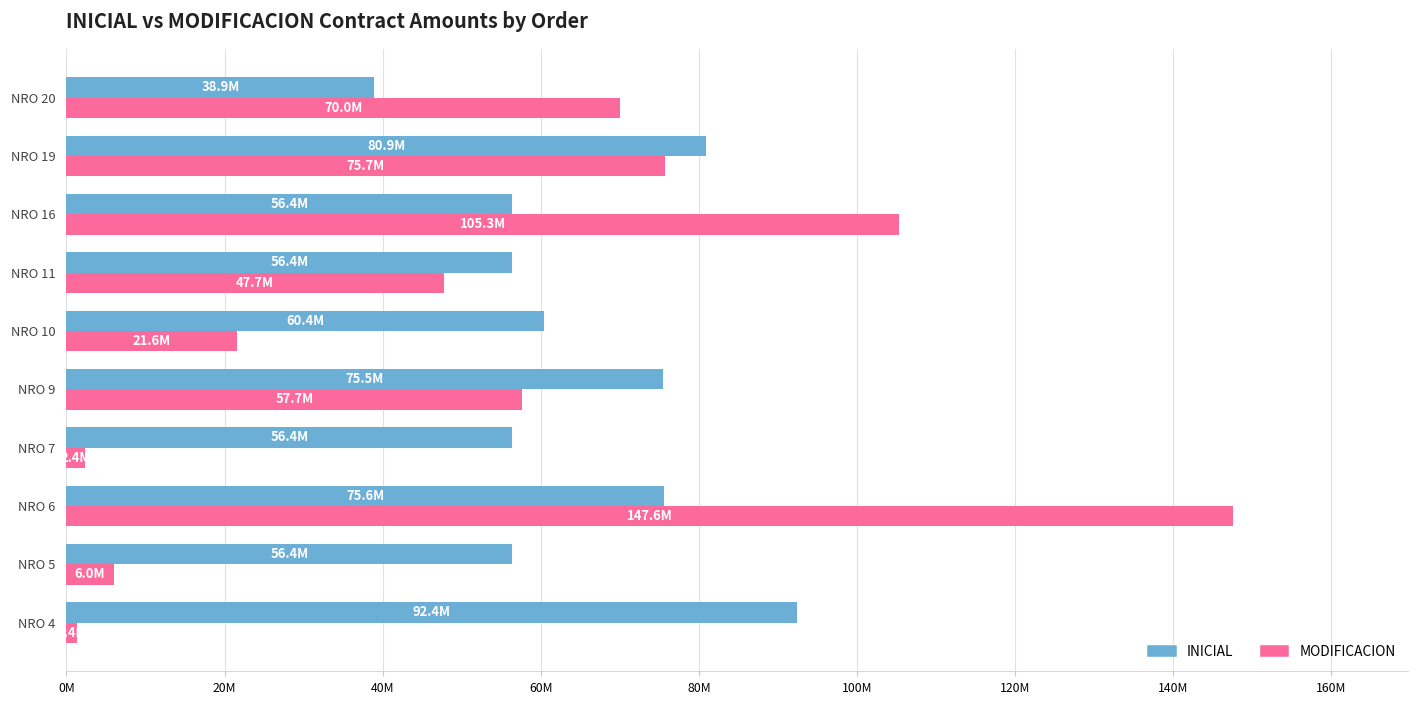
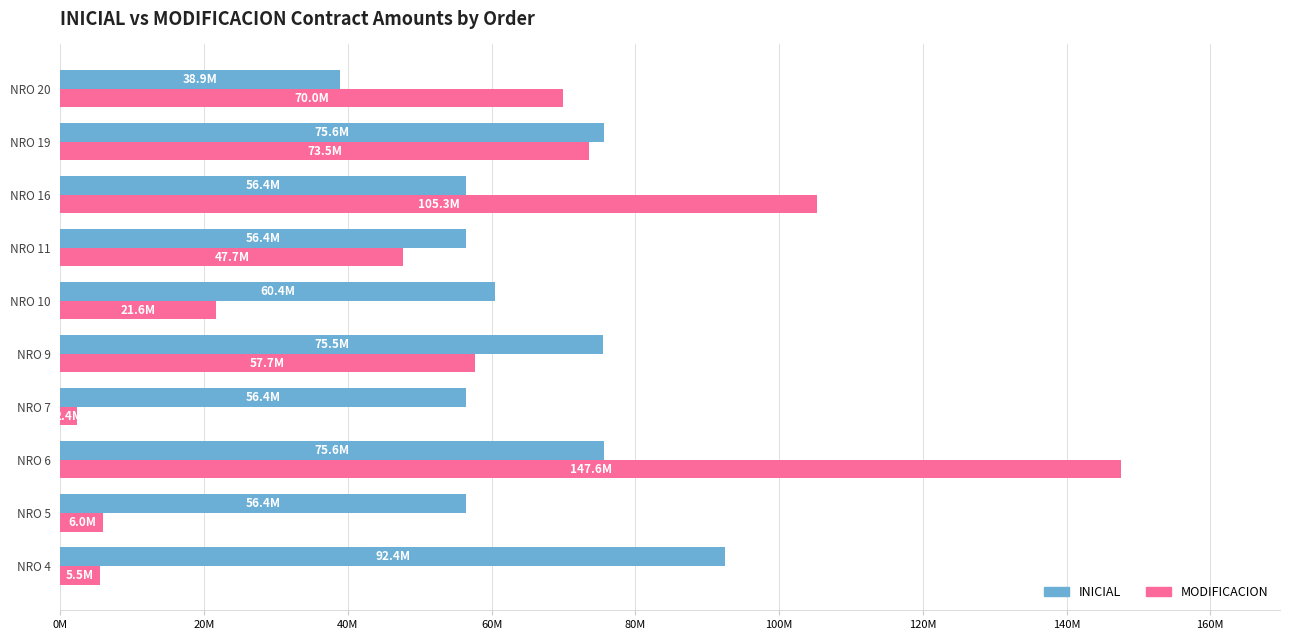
  {
    "INICIAL": {
      "NRO 20": "38.9M",
-     "NRO 19": "80.9M",
+     "NRO 19": "75.6M",
      "NRO 16": "56.4M",
      "NRO 11": "56.4M",
      "NRO 10": "60.4M",
      "NRO 9": "75.5M",
      "NRO 7": "56.4M",
      "NRO 6": "75.6M",
      "NRO 5": "56.4M",
      "NRO 4": "92.4M"
    },
    "MODIFICACION": {
      "NRO 20": "70.0M",
-     "NRO 19": "75.7M",
+     "NRO 19": "73.5M",
      "NRO 16": "105.3M",
      "NRO 11": "47.7M",
      "NRO 10": "21.6M",
      "NRO 9": "57.7M",
      "NRO 7": "2.4M",
      "NRO 6": "147.6M",
      "NRO 5": "6.0M",
-     "NRO 4": "1000000"
+     "NRO 4": "6000000"
    }
  }
